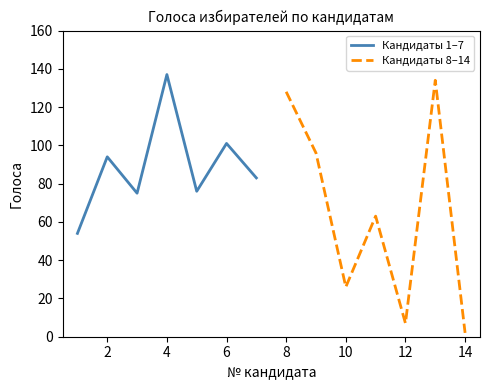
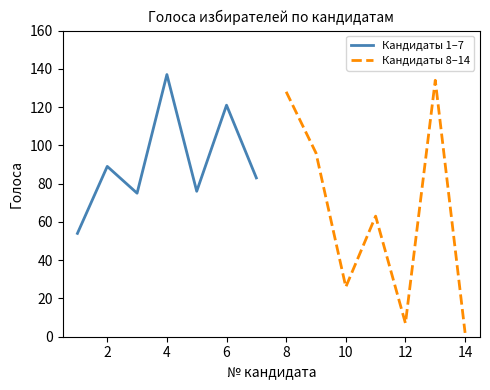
  {
    "Кандидаты 1–7": {
-     "2": 94,
+     "2": 89,
      "4": 137,
-     "6": 101
+     "6": 121
    },
    "Кандидаты 8–14": {
      "8": 128,
      "10": 26,
      "12": 7,
      "14": 2
    }
  }
